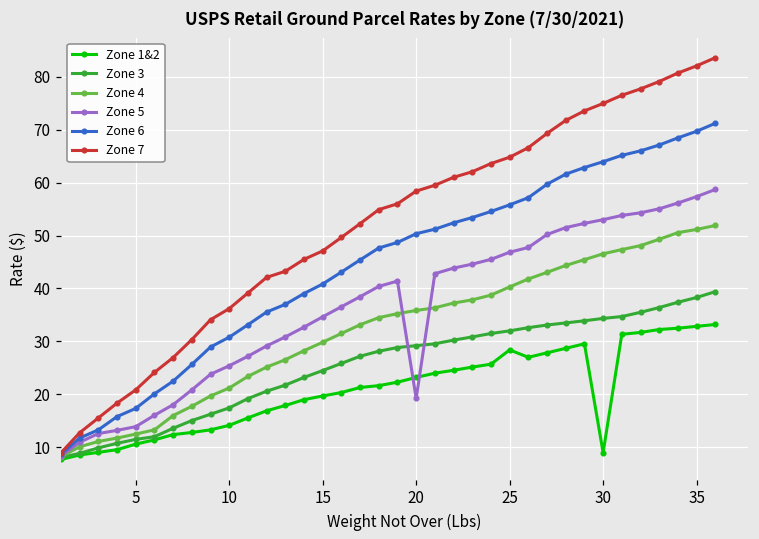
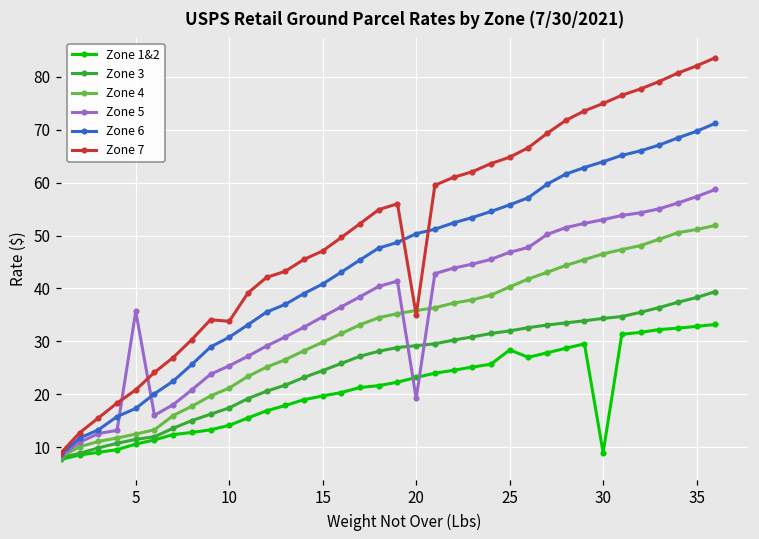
  {
    "Zone 1&2": {
      "5": 11,
      "10": 14,
      "15": 20,
      "20": 23,
      "25": 28,
      "30": 9,
      "35": 33
    },
    "Zone 5": {
-     "5": 14,
+     "5": 36,
      "10": 25,
      "15": 35,
      "20": 19,
      "25": 47,
      "30": 53,
      "35": 57
    },
    "Zone 6": {
      "5": 17,
      "10": 31,
      "15": 41,
      "20": 50,
      "25": 56,
      "30": 64,
      "35": 70
    },
    "Zone 7": {
      "5": 21,
-     "10": 36,
+     "10": 34,
      "15": 47,
-     "20": 58,
+     "20": 35,
      "25": 65,
      "30": 75,
      "35": 82
    }
  }
